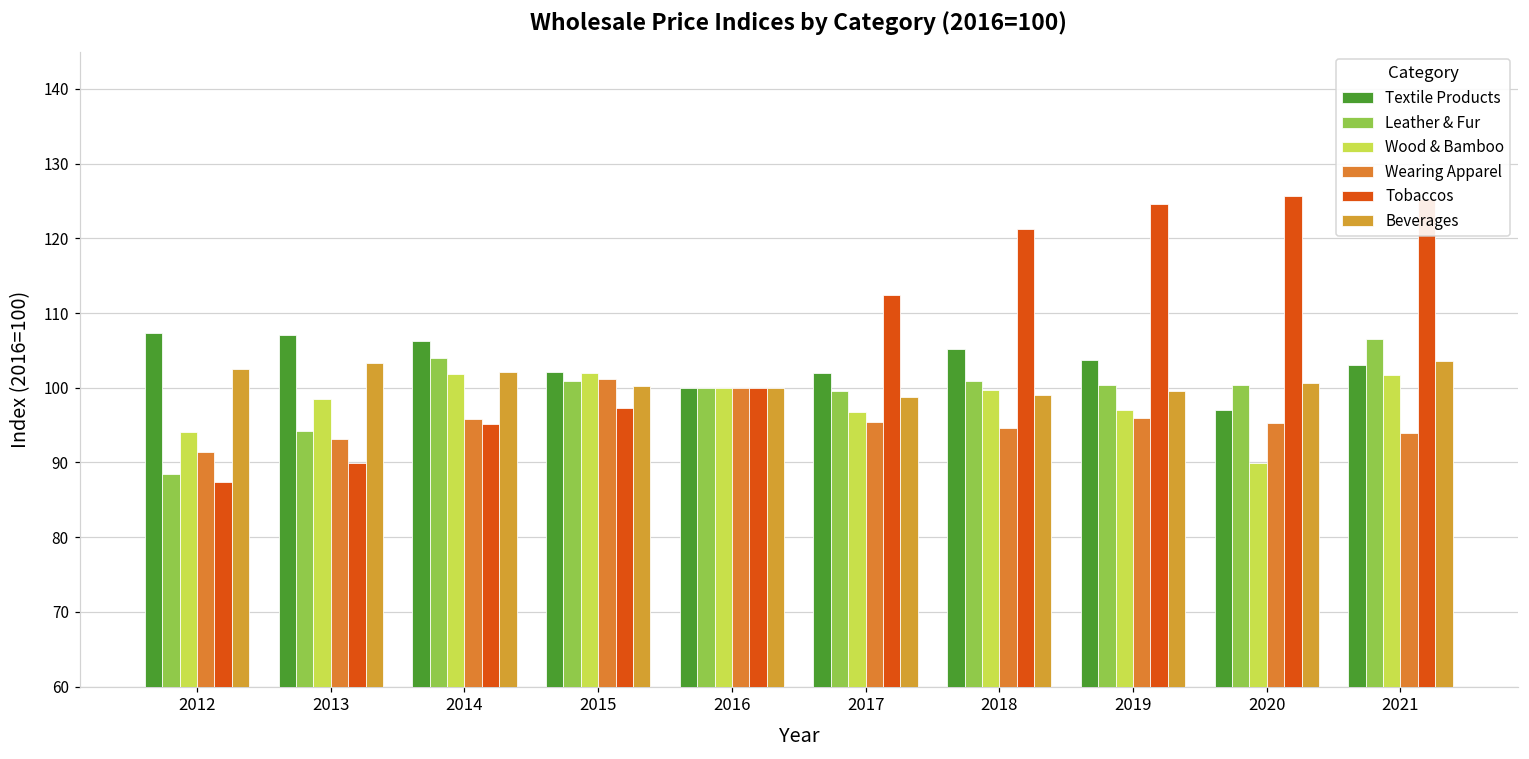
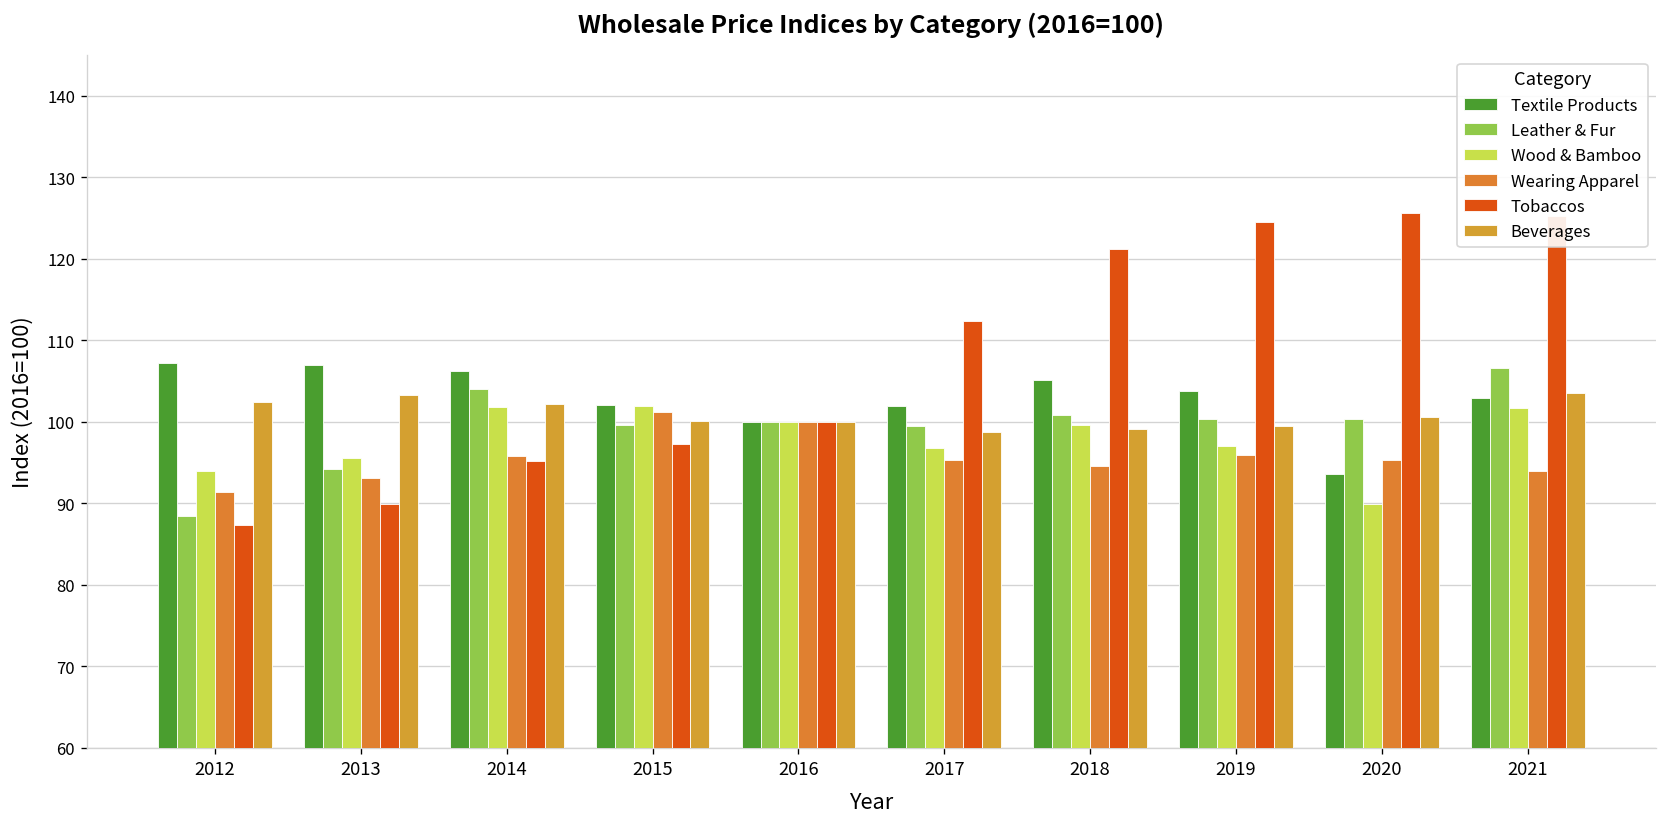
  {
    "Textile Products": {
      "2012": 107,
      "2013": 107,
      "2014": 106,
      "2015": 102,
      "2016": 100,
      "2017": 102,
      "2018": 105,
      "2019": 104,
-     "2020": 97,
+     "2020": 94,
      "2021": 103
    },
    "Leather & Fur": {
      "2012": 88,
      "2013": 94,
      "2014": 104,
-     "2015": 101,
+     "2015": 100,
      "2016": 100,
      "2017": 100,
      "2018": 101,
      "2019": 100,
      "2020": 100,
      "2021": 107
    },
    "Wood & Bamboo": {
      "2012": 94,
-     "2013": 99,
+     "2013": 96,
      "2014": 102,
      "2015": 102,
      "2016": 100,
      "2017": 97,
      "2018": 100,
      "2019": 97,
      "2020": 90,
      "2021": 102
    }
  }
